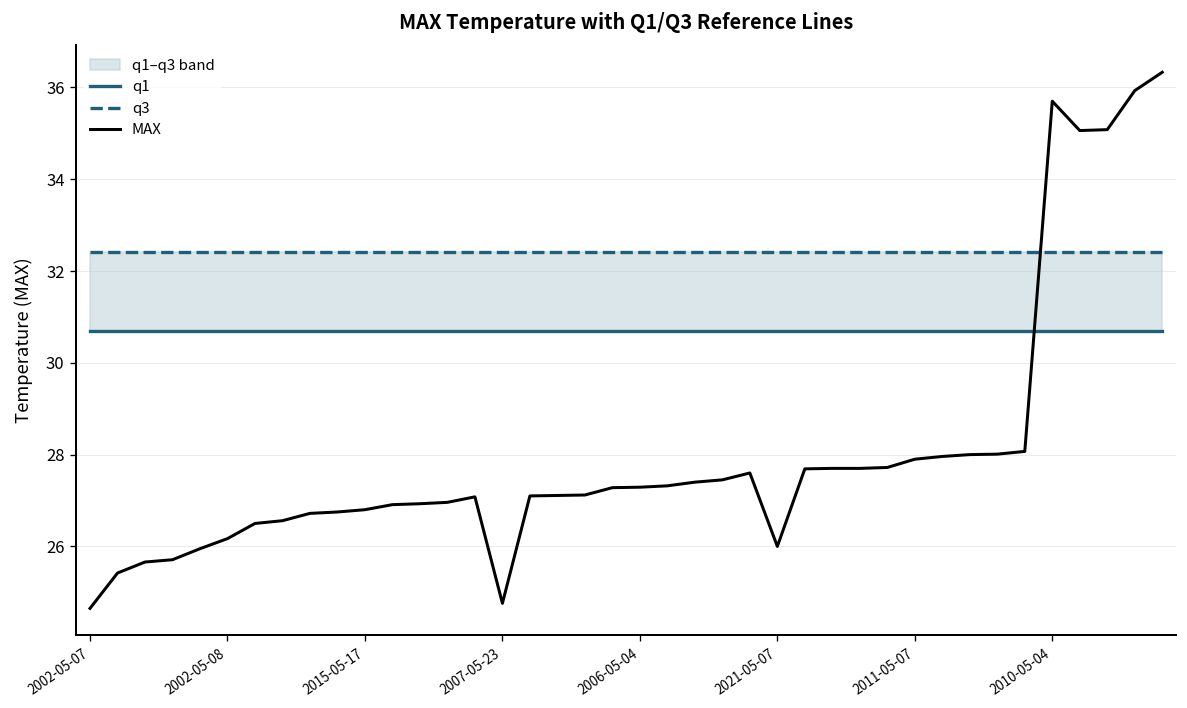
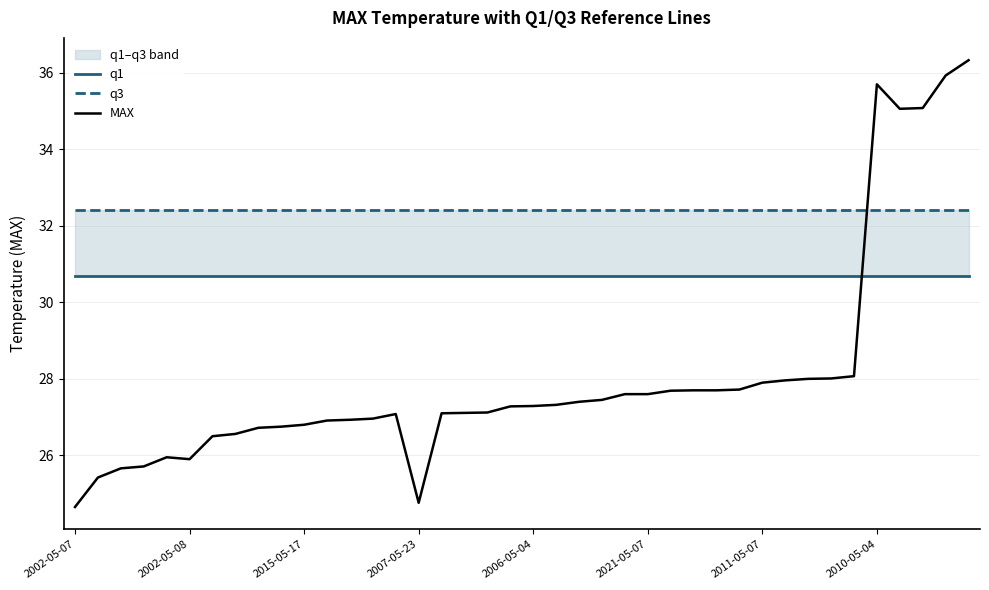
  {
    "q1": {
      "2002-05-07": 30.7,
      "2002-05-08": 30.7,
      "2015-05-17": 30.7,
      "2007-05-23": 30.7,
      "2006-05-04": 30.7,
      "2021-05-07": 30.7,
      "2011-05-07": 30.7,
      "2010-05-04": 30.7
    },
    "q1–q3 band": {
      "2002-05-07": 32.4,
      "2002-05-08": 32.4,
      "2015-05-17": 32.4,
      "2007-05-23": 32.4,
      "2006-05-04": 32.4,
      "2021-05-07": 32.4,
      "2011-05-07": 32.4,
      "2010-05-04": 32.4
    },
    "MAX": {
      "2002-05-07": 24.7,
-     "2002-05-08": 26.2,
+     "2002-05-08": 25.9,
      "2015-05-17": 26.8,
      "2007-05-23": 24.8,
      "2006-05-04": 27.3,
-     "2021-05-07": 26.0,
+     "2021-05-07": 27.6,
      "2011-05-07": 27.9,
      "2010-05-04": 35.7
    }
  }
